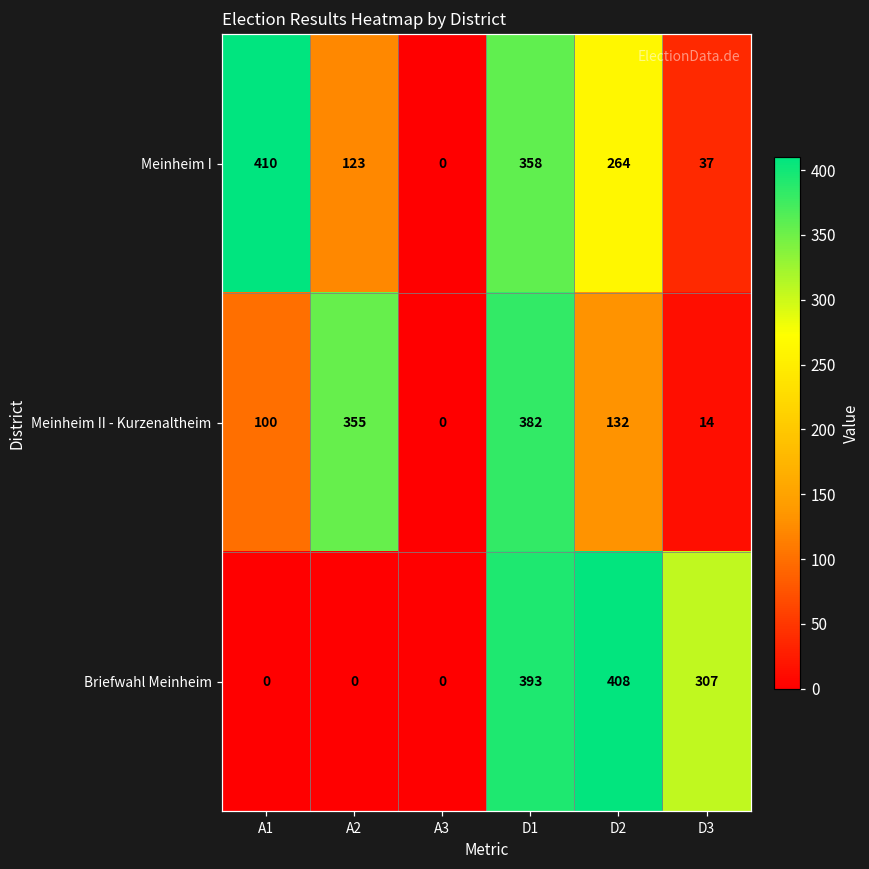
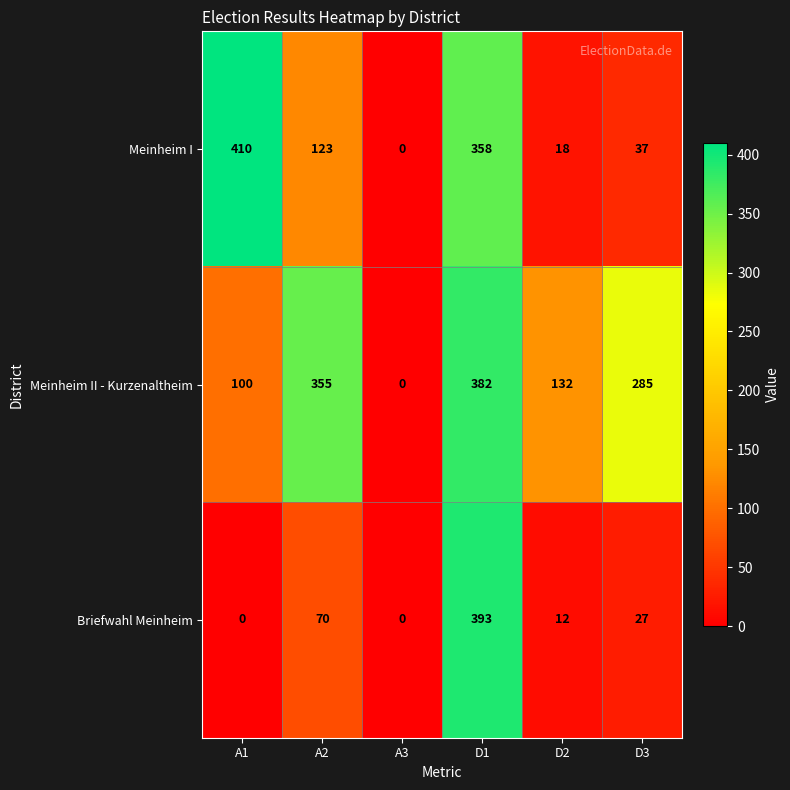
  {
    "Meinheim I": {
      "A1": 410,
      "A2": 123,
      "A3": 0,
      "D1": 358,
-     "D2": 264
+     "D2": 18
    },
    "Meinheim II - Kurzenaltheim": {
      "A1": 100,
      "A2": 355,
      "A3": 0,
      "D1": 382,
      "D2": 132,
-     "D3": 14
+     "D3": 285
    },
    "Briefwahl Meinheim": {
      "A1": 0,
-     "A2": 0,
+     "A2": 70,
      "A3": 0,
      "D1": 393,
-     "D2": 408,
-     "D3": 307
+     "D2": 12,
+     "D3": 27
    }
  }
